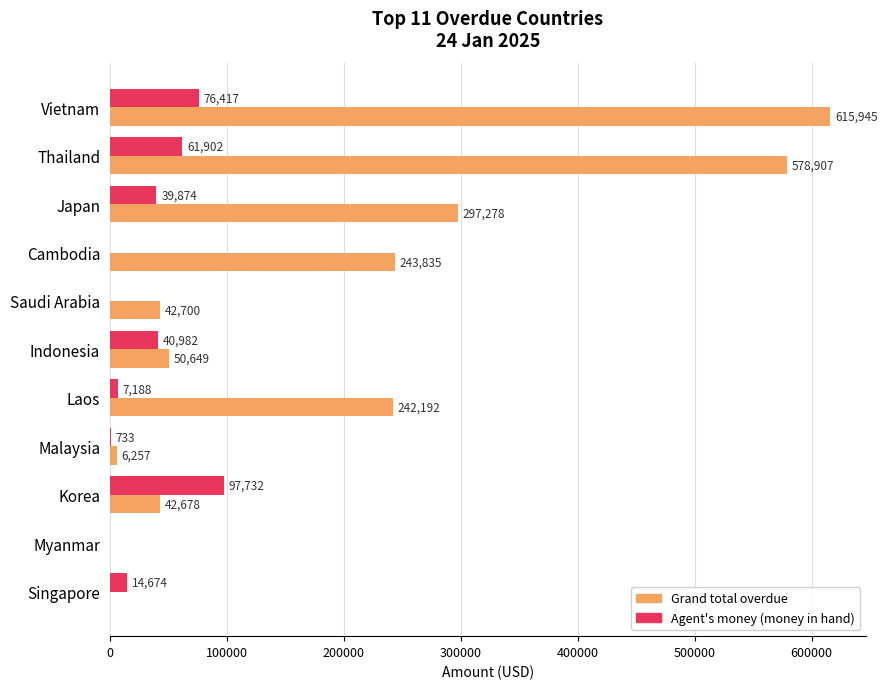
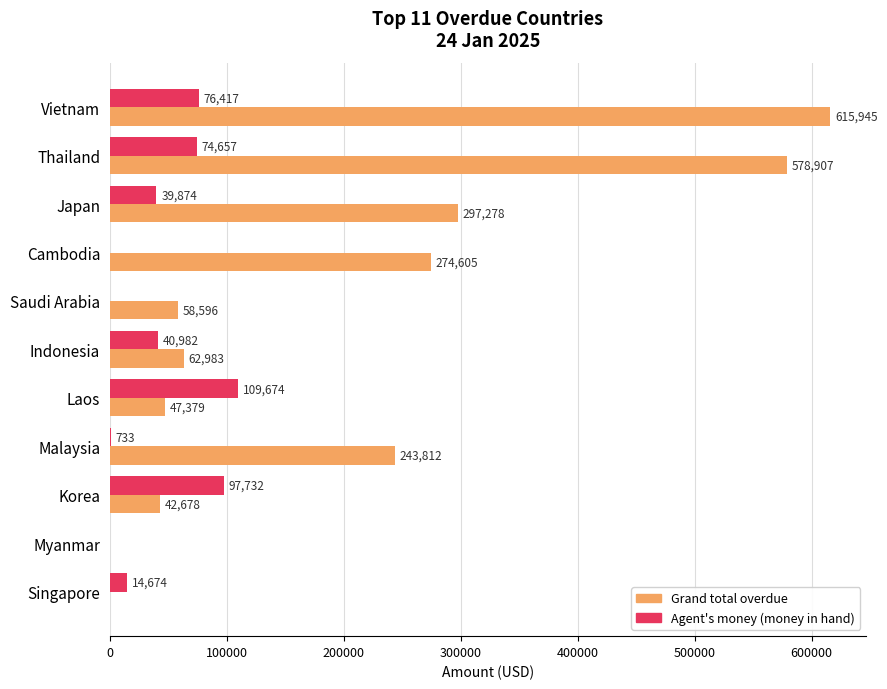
  {
    "Grand total overdue": {
      "Vietnam": "615,945",
      "Thailand": "578,907",
      "Japan": "297,278",
-     "Cambodia": "243,835",
-     "Saudi Arabia": "42,700",
-     "Indonesia": "50,649",
-     "Laos": "242,192",
-     "Malaysia": "6,257",
+     "Cambodia": "274,605",
+     "Saudi Arabia": "58,596",
+     "Indonesia": "62,983",
+     "Laos": "47,379",
+     "Malaysia": "243,812",
      "Korea": "42,678"
    },
    "Agent's money (money in hand)": {
      "Vietnam": "76,417",
-     "Thailand": "61,902",
+     "Thailand": "74,657",
      "Japan": "39,874",
      "Indonesia": "40,982",
-     "Laos": "7,188",
+     "Laos": "109,674",
      "Malaysia": "733",
      "Korea": "97,732",
      "Singapore": "14,674"
    }
  }
